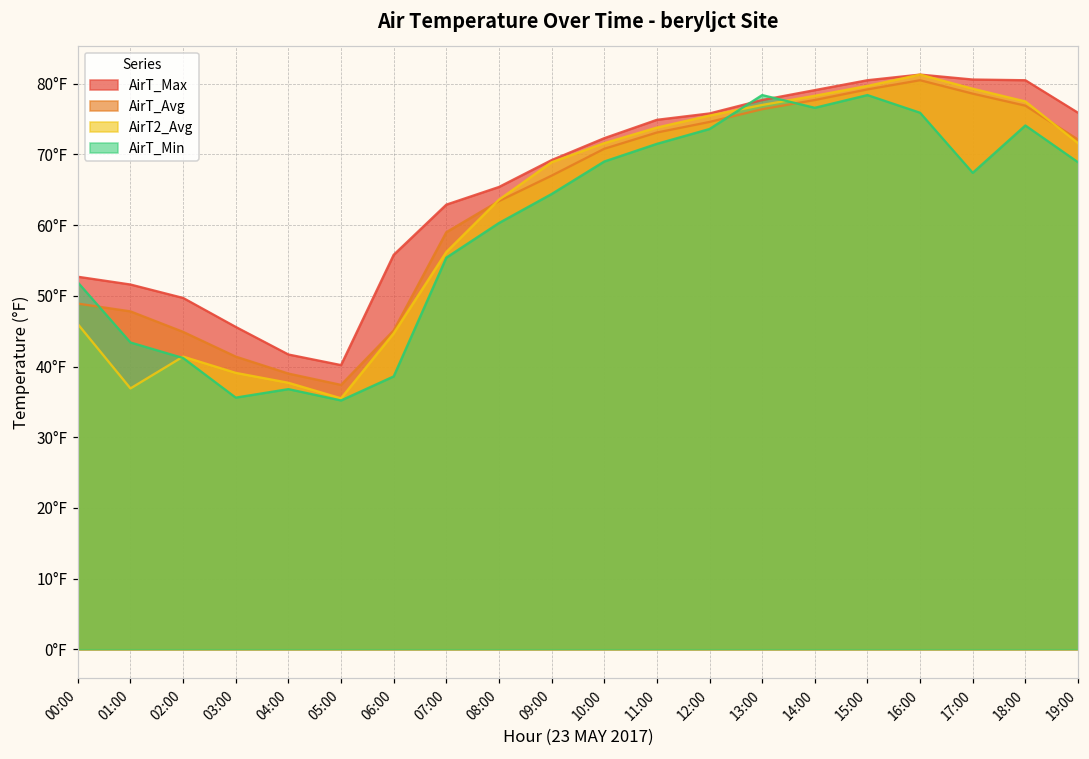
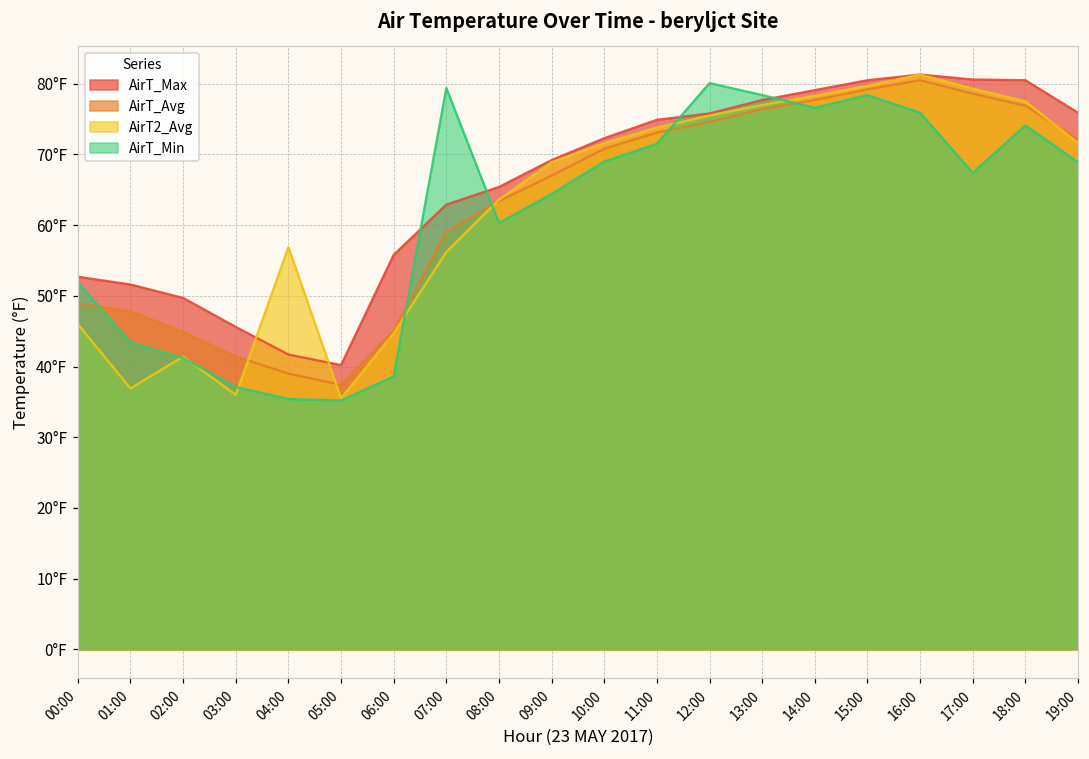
  {
    "AirT2_Avg": {
      "00:00": "46°F",
      "01:00": "37°F",
-     "03:00": "39°F",
-     "04:00": "38°F",
+     "03:00": "36°F",
+     "04:00": "57°F",
      "06:00": "45°F",
      "07:00": "56°F",
      "10:00": "72°F",
      "11:00": "74°F",
      "13:00": "77°F",
      "14:00": "78°F",
      "15:00": "80°F",
      "17:00": "79°F",
      "18:00": "78°F",
      "19:00": "72°F"
    },
    "AirT_Min": {
      "00:00": "52°F",
      "01:00": "43°F",
-     "03:00": "36°F",
-     "04:00": "37°F",
+     "03:00": "37°F",
+     "04:00": "35°F",
      "06:00": "39°F",
-     "07:00": "55°F",
+     "07:00": "79°F",
      "08:00": "60°F",
      "09:00": "64°F",
      "10:00": "69°F",
      "11:00": "72°F",
-     "12:00": "74°F",
+     "12:00": "80°F",
      "13:00": "78°F",
      "14:00": "77°F",
      "15:00": "78°F",
      "16:00": "76°F",
      "17:00": "67°F",
      "18:00": "74°F",
      "19:00": "69°F"
    }
  }
